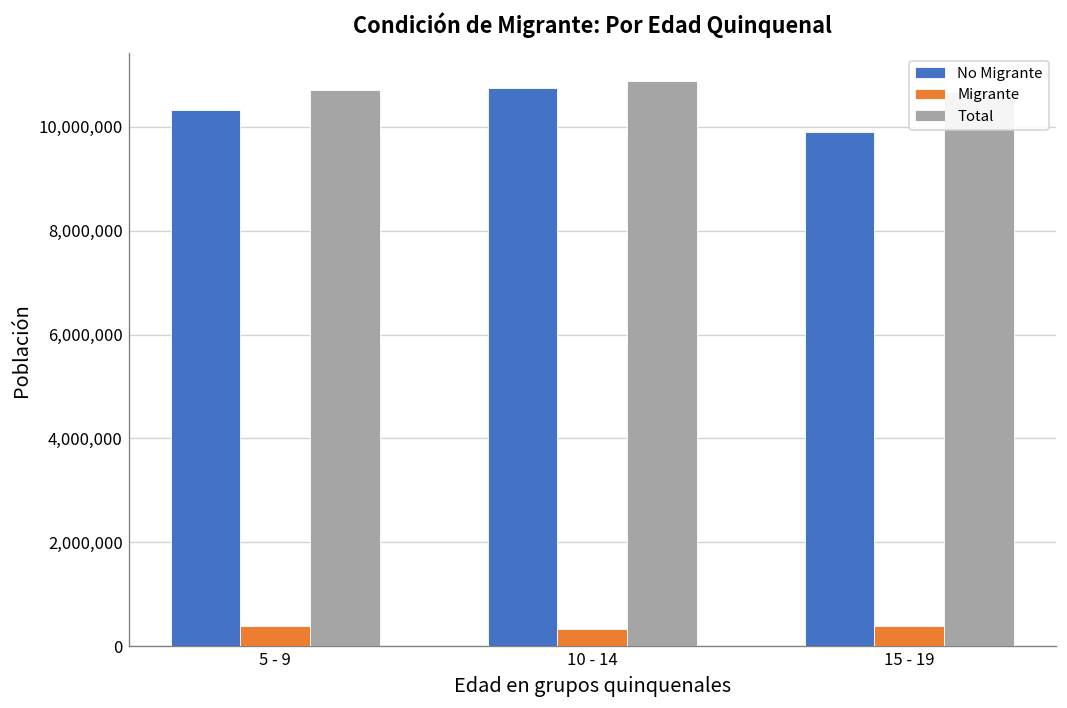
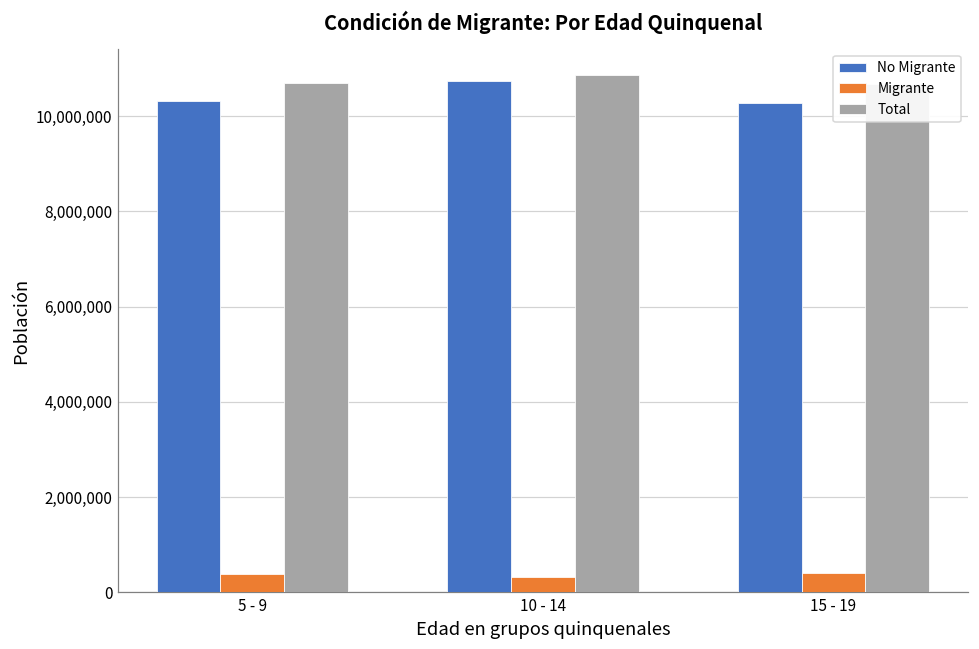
  {
    "No Migrante": {
      "5 - 9": "10,300,000",
      "10 - 14": "10,700,000",
-     "15 - 19": "9,900,000"
+     "15 - 19": "10,300,000"
    },
    "Migrante": {
      "5 - 9": "400,000",
      "10 - 14": "300,000",
      "15 - 19": "400,000"
    },
    "Total": {
      "5 - 9": "10,700,000",
      "10 - 14": "10,900,000"
    }
  }
